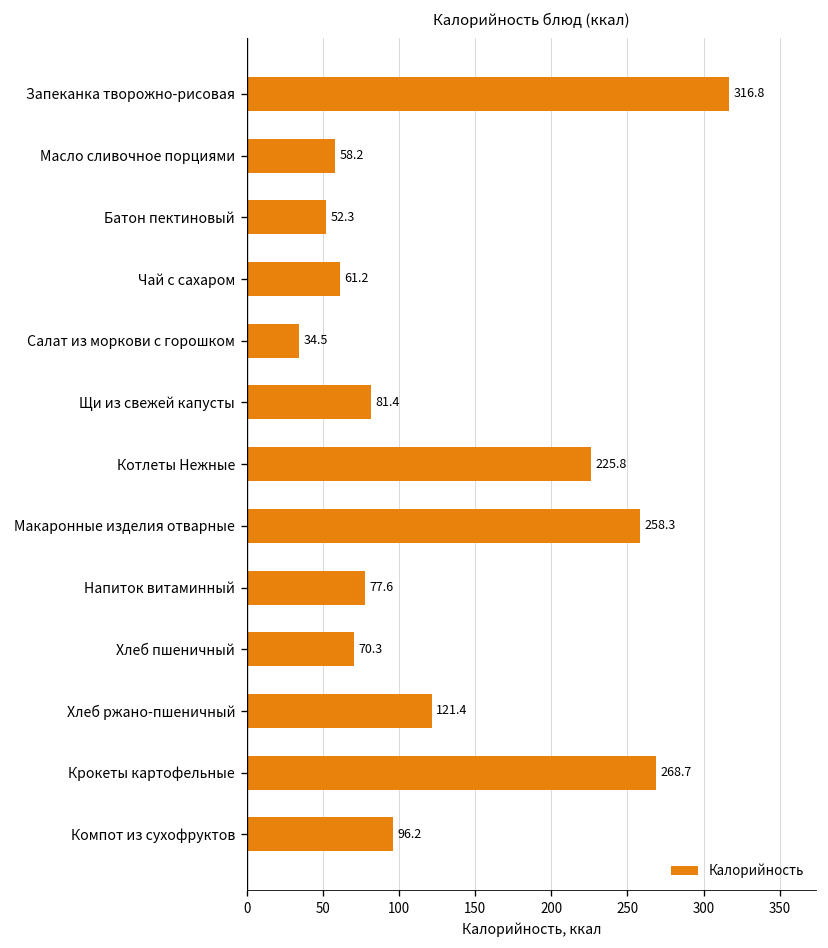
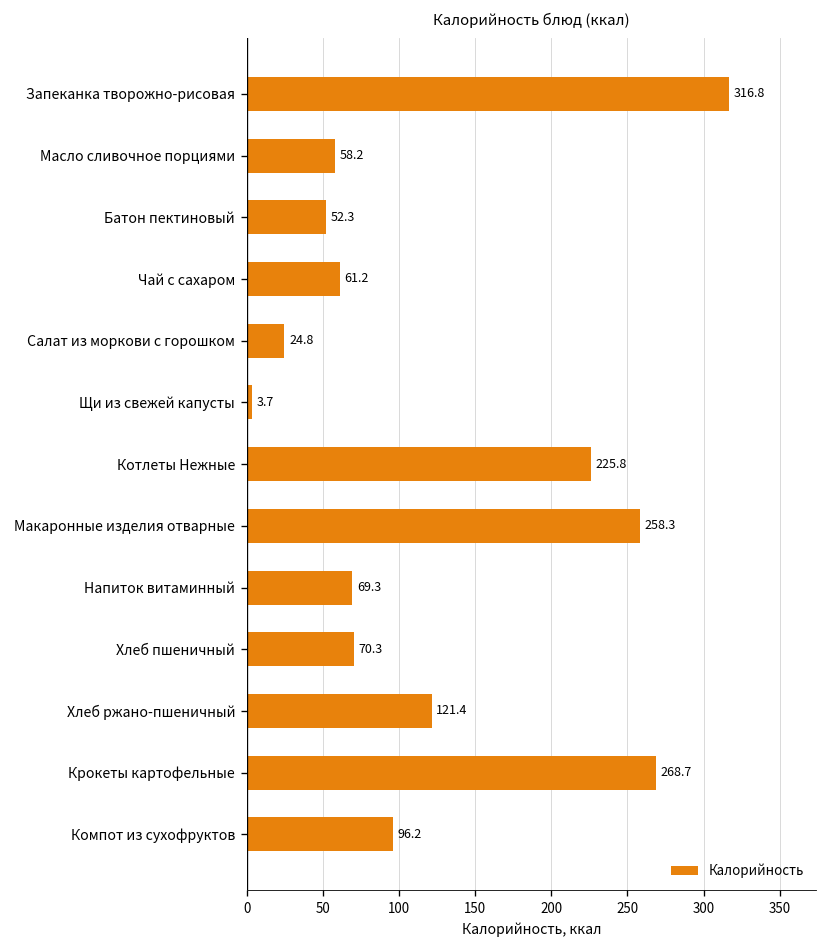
  {
    "Запеканка творожно-рисовая": 316.8,
    "Масло сливочное порциями": 58.2,
    "Батон пектиновый": 52.3,
    "Чай с сахаром": 61.2,
-   "Салат из моркови с горошком": 34.5,
-   "Щи из свежей капусты": 81.4,
+   "Салат из моркови с горошком": 24.8,
+   "Щи из свежей капусты": 3.7,
    "Котлеты Нежные": 225.8,
    "Макаронные изделия отварные": 258.3,
-   "Напиток витаминный": 77.6,
+   "Напиток витаминный": 69.3,
    "Хлеб пшеничный": 70.3,
    "Хлеб ржано-пшеничный": 121.4,
    "Крокеты картофельные": 268.7,
    "Компот из сухофруктов": 96.2
  }
